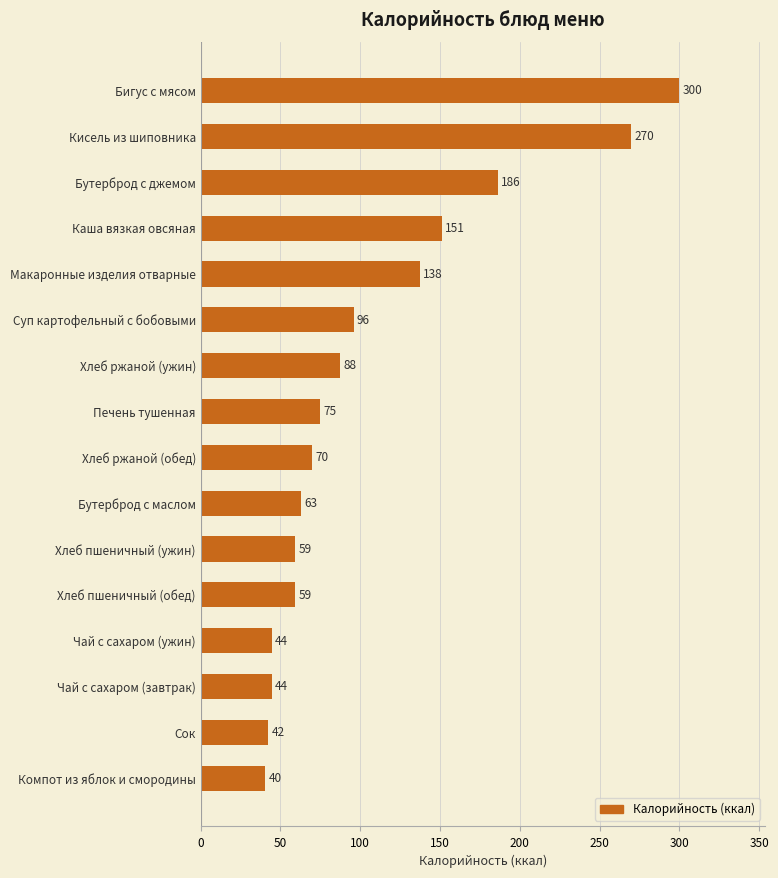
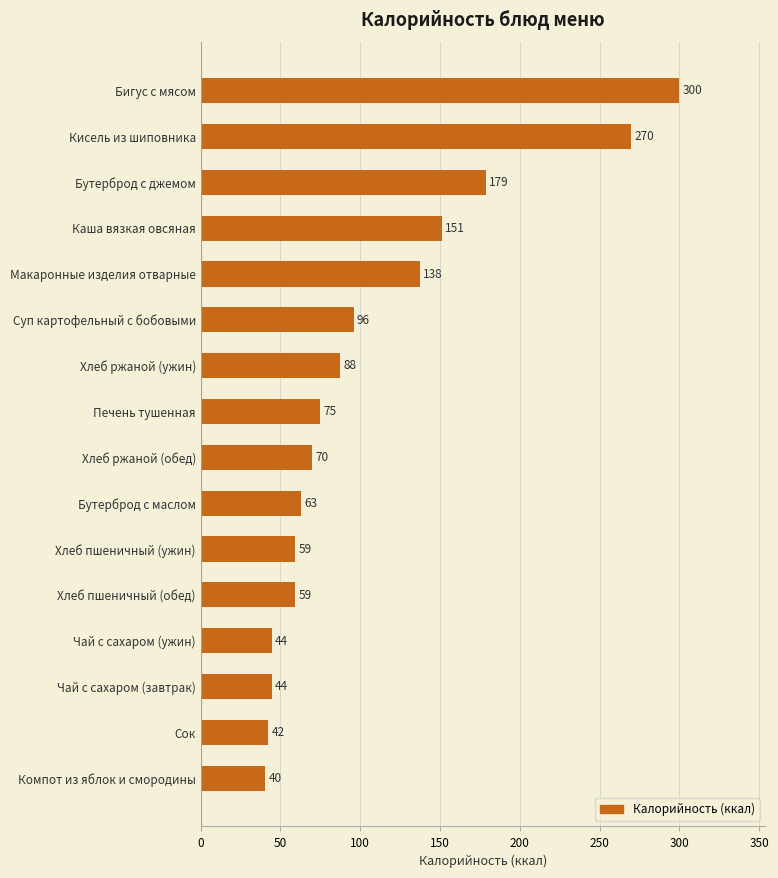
  {
    "Бигус с мясом": 300,
    "Кисель из шиповника": 270,
-   "Бутерброд с джемом": 186,
+   "Бутерброд с джемом": 179,
    "Каша вязкая овсяная": 151,
    "Макаронные изделия отварные": 138,
    "Суп картофельный с бобовыми": 96,
    "Хлеб ржаной (ужин)": 88,
    "Печень тушенная": 75,
    "Хлеб ржаной (обед)": 70,
    "Бутерброд с маслом": 63,
    "Хлеб пшеничный (ужин)": 59,
    "Хлеб пшеничный (обед)": 59,
    "Чай с сахаром (ужин)": 44,
    "Чай с сахаром (завтрак)": 44,
    "Сок": 42,
    "Компот из яблок и смородины": 40
  }
